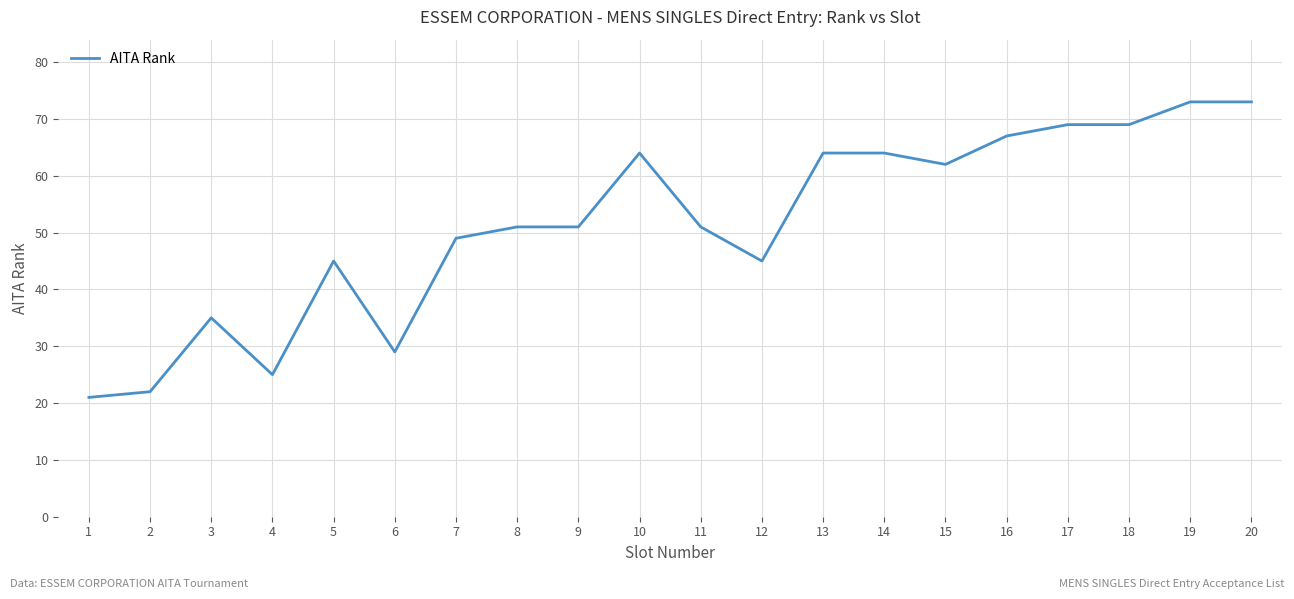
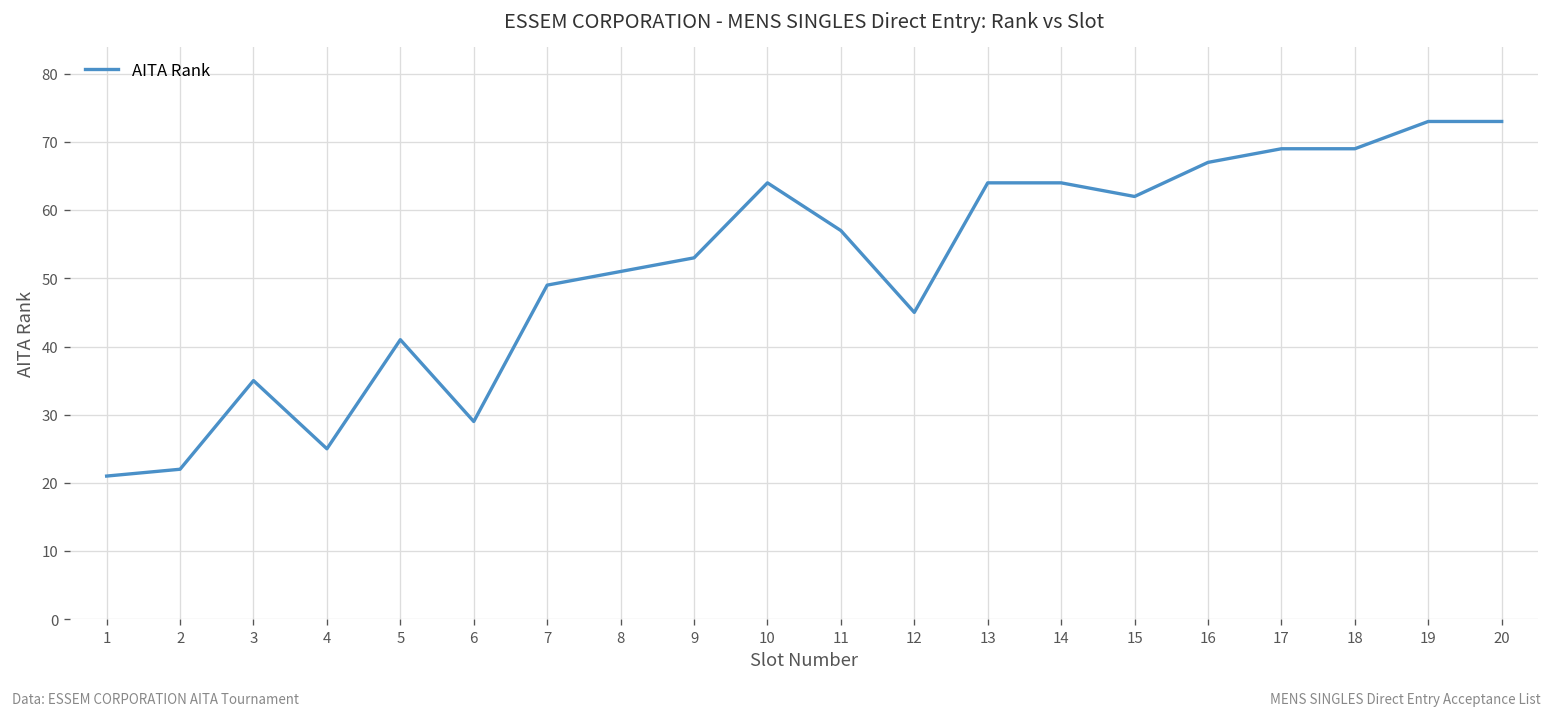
  {
    "1": 21,
    "2": 22,
    "3": 35,
    "4": 25,
-   "5": 45,
+   "5": 41,
    "6": 29,
    "7": 49,
    "8": 51,
-   "9": 51,
+   "9": 53,
    "10": 64,
-   "11": 51,
+   "11": 57,
    "12": 45,
    "13": 64,
    "14": 64,
    "15": 62,
    "16": 67,
    "17": 69,
    "18": 69,
    "19": 73,
    "20": 73
  }
